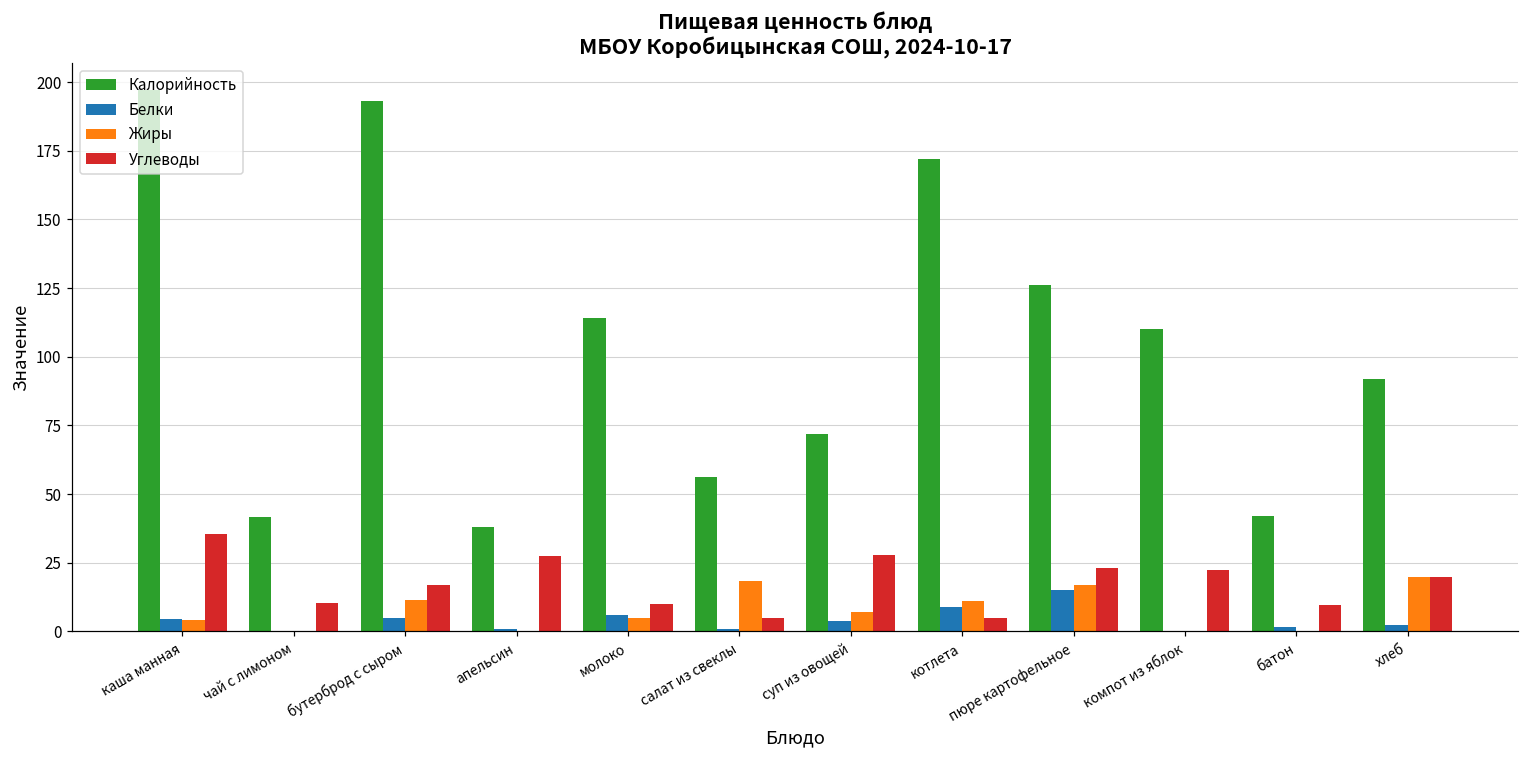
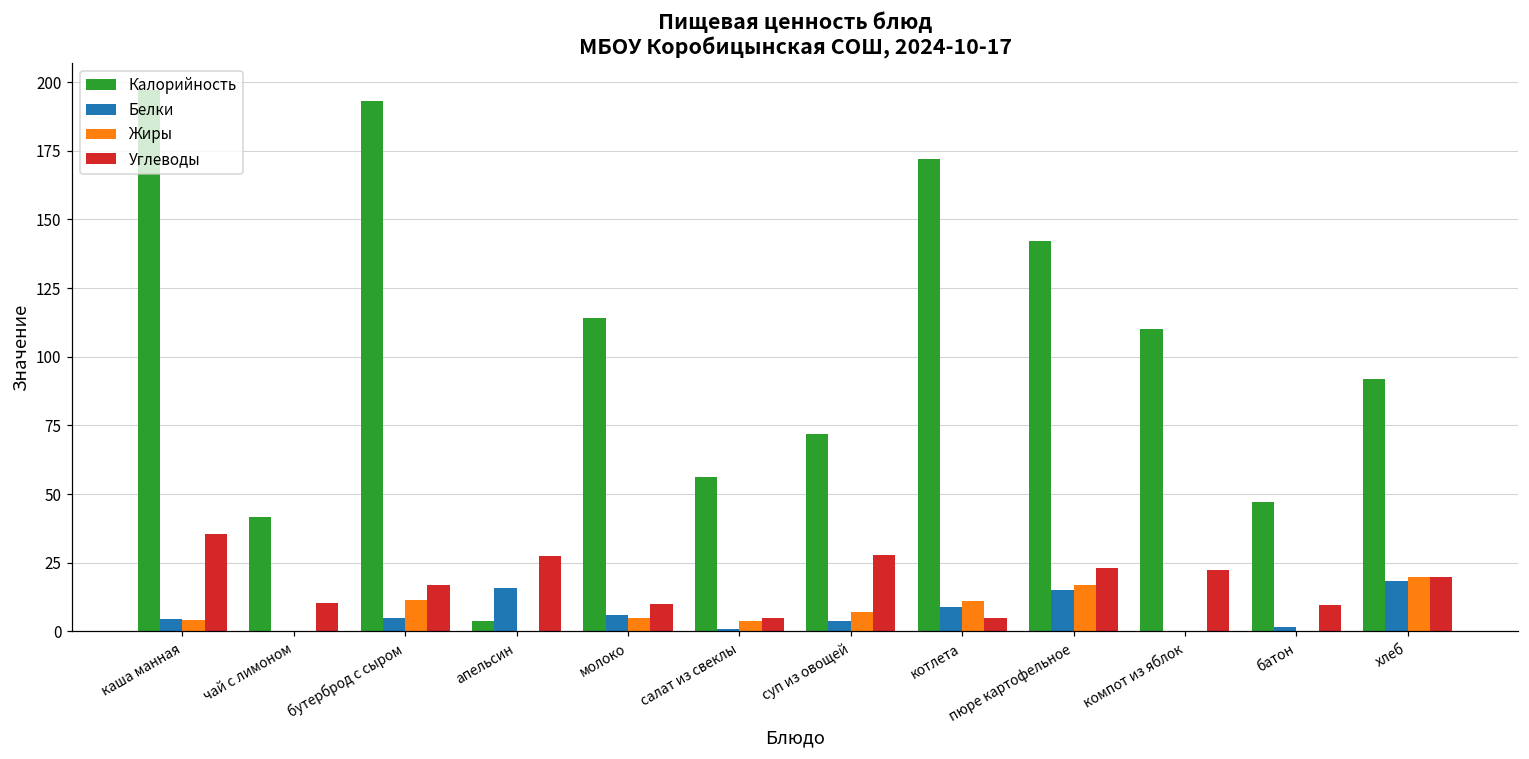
  {
    "Калорийность": {
      "чай с лимоном": 42,
      "бутерброд с сыром": 193,
-     "апельсин": 38,
+     "апельсин": 4,
      "молоко": 114,
      "салат из свеклы": 56,
      "суп из овощей": 72,
      "котлета": 172,
-     "пюре картофельное": 126,
+     "пюре картофельное": 142,
      "компот из яблок": 110,
-     "батон": 42,
+     "батон": 47,
      "хлеб": 92
    },
    "Белки": {
      "каша манная": 5,
      "бутерброд с сыром": 5,
-     "апельсин": 1,
+     "апельсин": 16,
      "молоко": 6,
      "суп из овощей": 4,
      "котлета": 9,
      "пюре картофельное": 15,
      "батон": 2,
-     "хлеб": 2
+     "хлеб": 18
    },
    "Жиры": {
      "каша манная": 4,
      "чай с лимоном": 0,
      "бутерброд с сыром": 12,
      "молоко": 5,
-     "салат из свеклы": 18,
+     "салат из свеклы": 4,
      "суп из овощей": 7,
      "котлета": 11,
      "пюре картофельное": 17,
      "хлеб": 20
    },
    "Углеводы": {
      "каша манная": 35,
      "чай с лимоном": 10,
      "бутерброд с сыром": 17,
      "апельсин": 28,
      "молоко": 10,
      "салат из свеклы": 5,
      "суп из овощей": 28,
      "котлета": 5,
      "пюре картофельное": 23,
      "компот из яблок": 22,
      "батон": 10,
      "хлеб": 20
    }
  }
